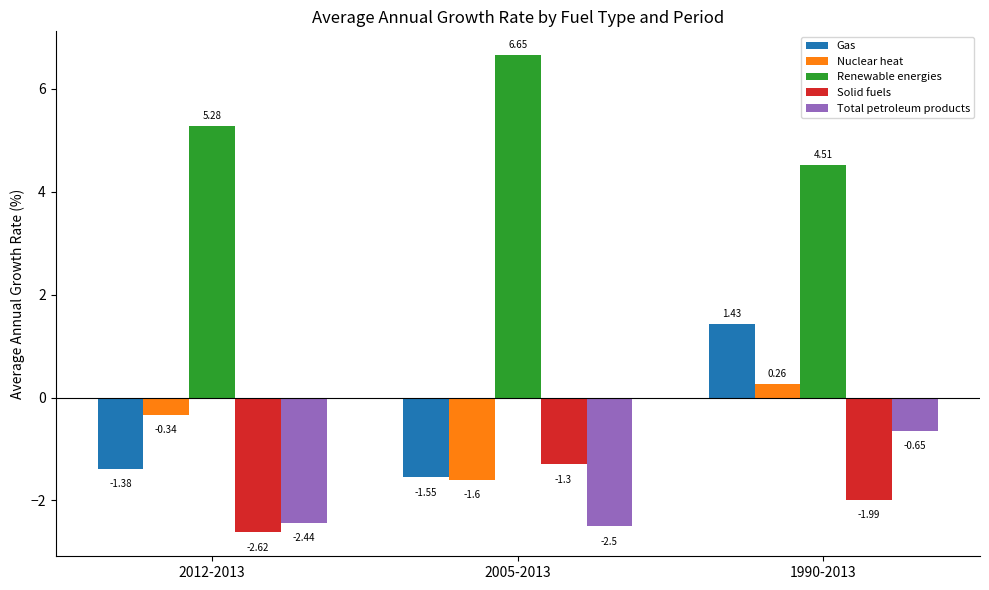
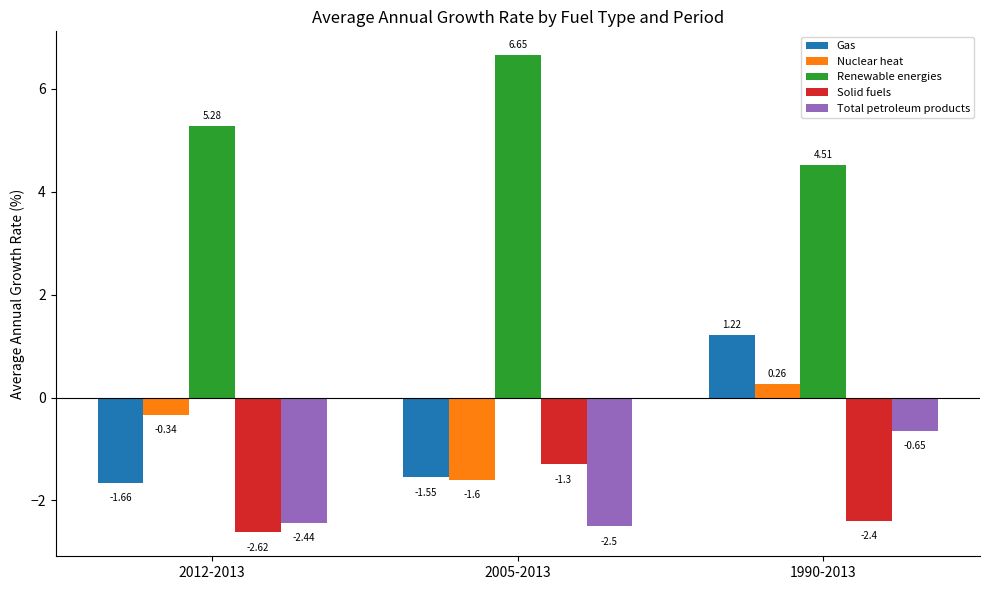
  {
    "Gas": {
-     "2012-2013": -1.38,
+     "2012-2013": -1.66,
      "2005-2013": -1.55,
-     "1990-2013": 1.43
+     "1990-2013": 1.22
    },
    "Nuclear heat": {
      "2012-2013": -0.34,
      "2005-2013": -1.6,
      "1990-2013": 0.26
    },
    "Renewable energies": {
      "2012-2013": 5.28,
      "2005-2013": 6.65,
      "1990-2013": 4.51
    },
    "Solid fuels": {
      "2012-2013": -2.62,
      "2005-2013": -1.3,
-     "1990-2013": -1.99
+     "1990-2013": -2.4
    },
    "Total petroleum products": {
      "2012-2013": -2.44,
      "2005-2013": -2.5,
      "1990-2013": -0.65
    }
  }
